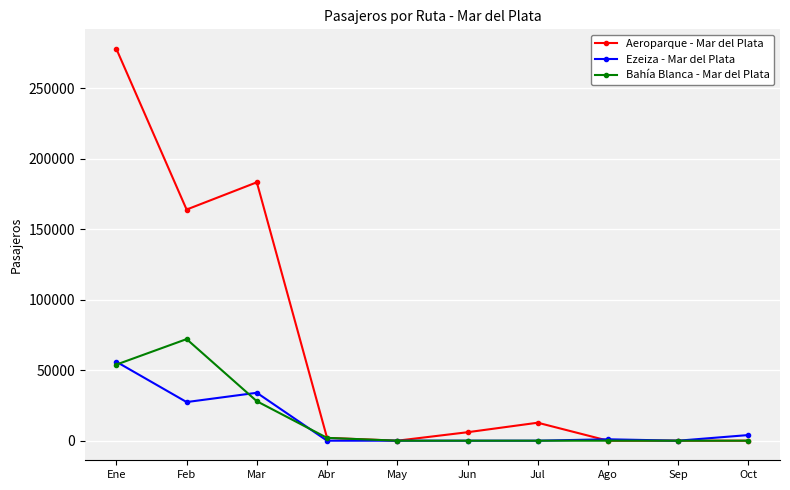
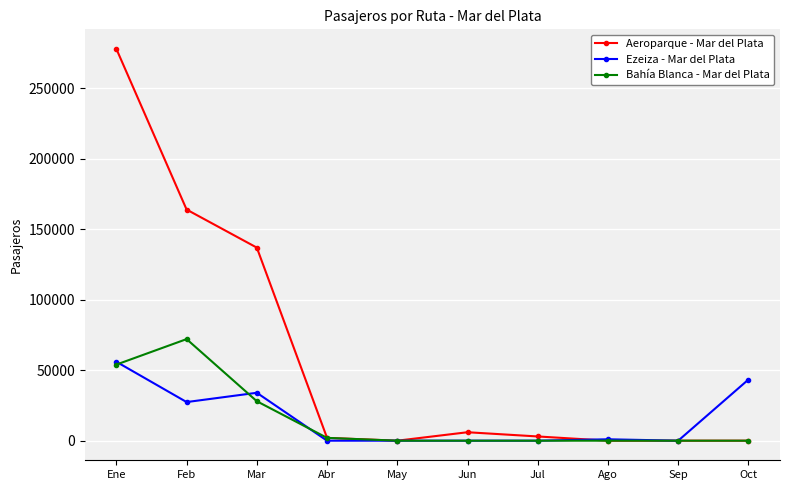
  {
    "Aeroparque - Mar del Plata": {
      "Ene": 278000,
      "Feb": 164000,
-     "Mar": 183000,
+     "Mar": 137000,
      "Jun": 6000,
-     "Jul": 13000
+     "Jul": 3000
    },
    "Ezeiza - Mar del Plata": {
      "Ene": 56000,
      "Feb": 27000,
      "Mar": 34000,
      "Abr": 0,
-     "Oct": 4000
+     "Oct": 43000
    },
    "Bahía Blanca - Mar del Plata": {
      "Ene": 54000,
      "Feb": 72000,
      "Mar": 28000
    }
  }
